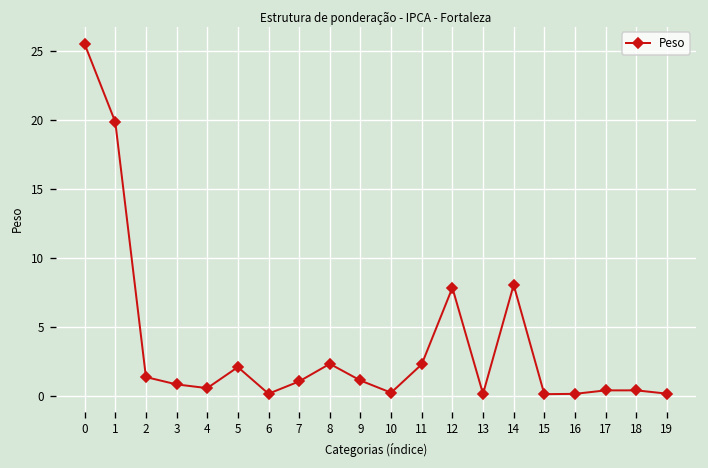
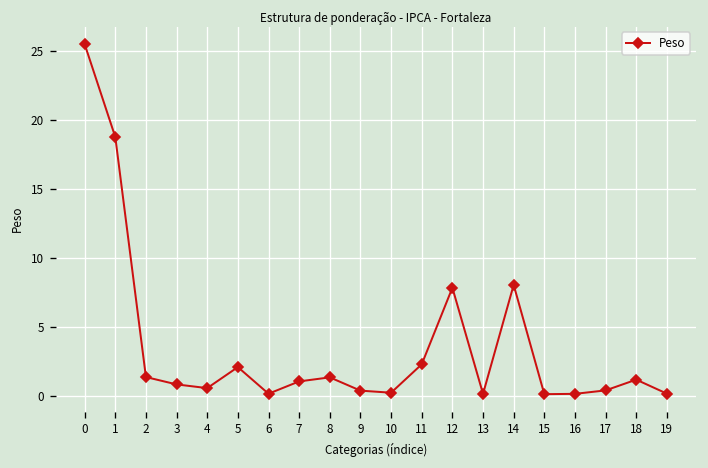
  {
    "0": 25.5,
-   "1": 19.9,
+   "1": 18.8,
    "2": 1.4,
    "3": 0.9,
    "4": 0.6,
    "5": 2.1,
    "6": 0.2,
    "7": 1.1,
-   "8": 2.3,
-   "9": 1.1,
+   "8": 1.4,
+   "9": 0.4,
    "10": 0.2,
    "11": 2.3,
    "12": 7.9,
    "13": 0.2,
    "14": 8.1,
    "15": 0.1,
    "16": 0.2,
    "17": 0.4,
-   "18": 0.4,
+   "18": 1.2,
    "19": 0.2
  }
